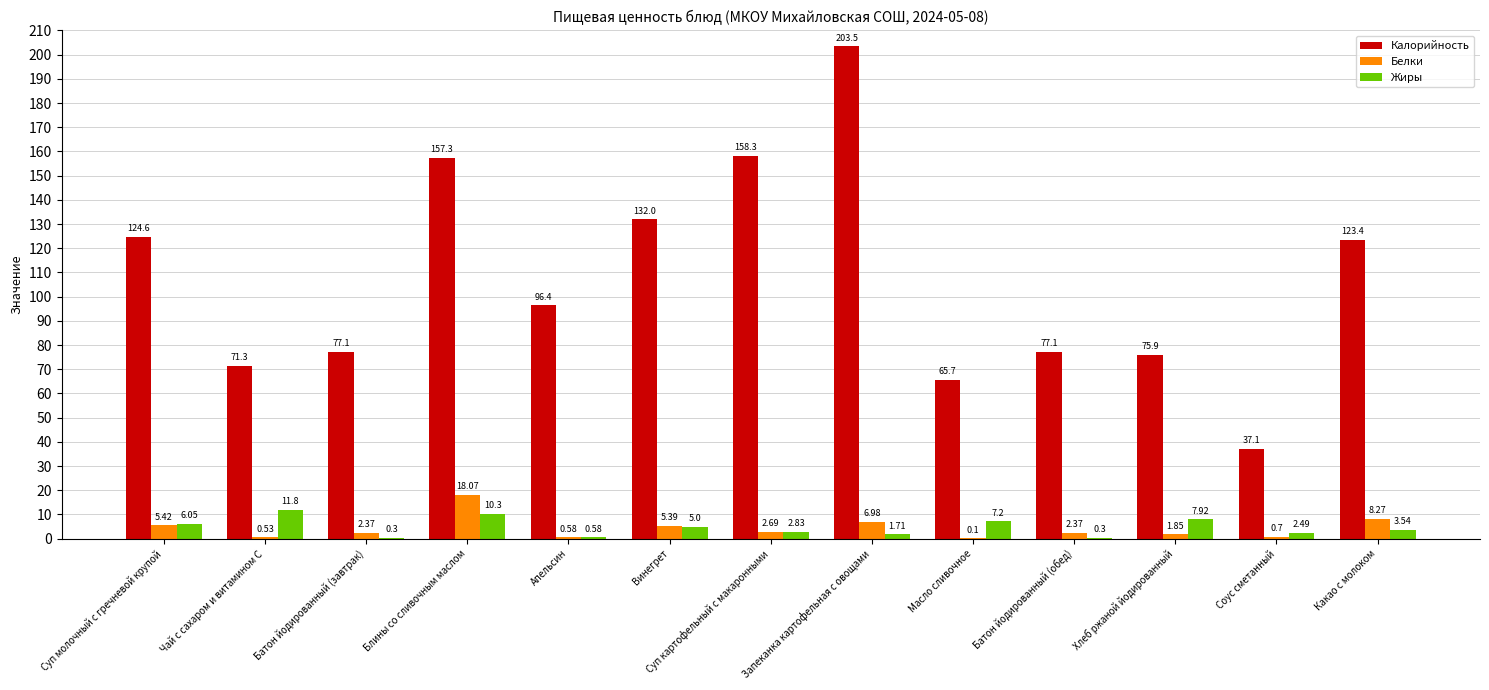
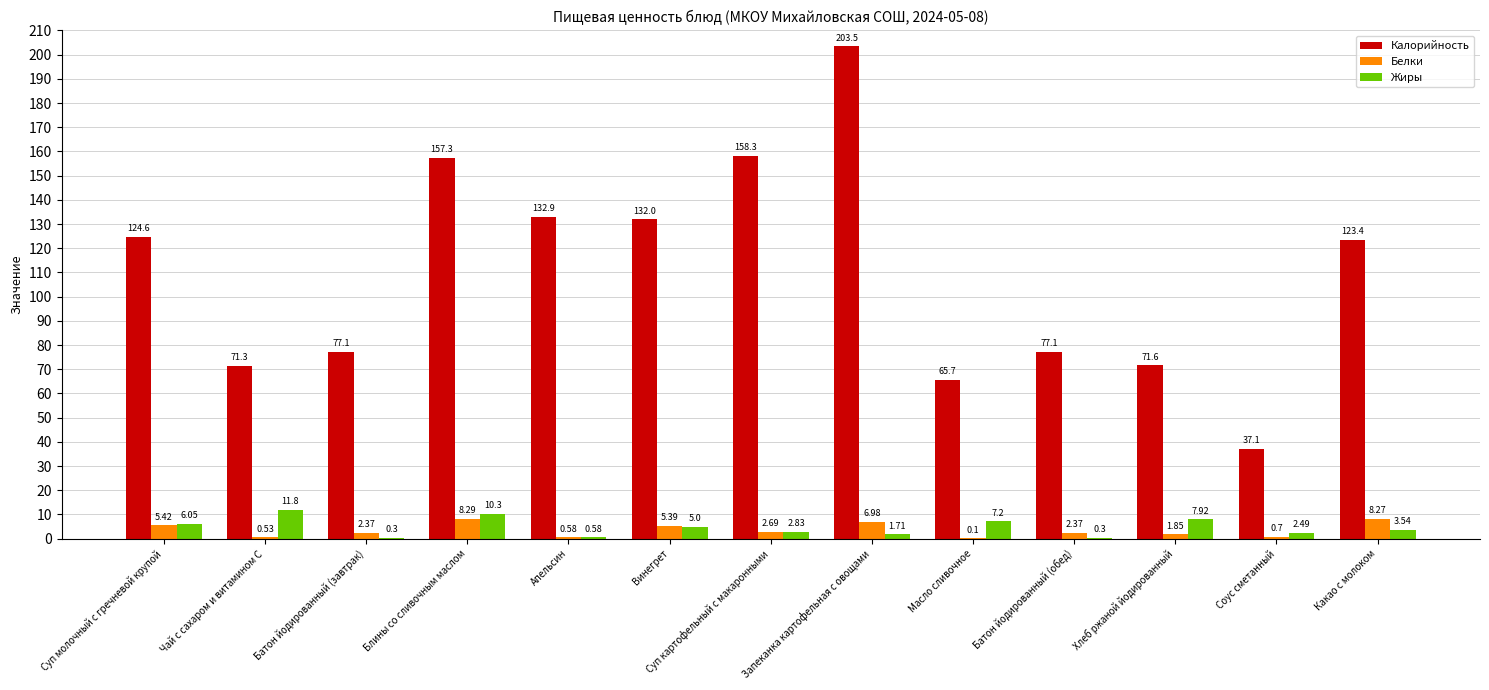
  {
    "Калорийность": {
      "Суп молочный с гречневой крупой": 124.6,
      "Чай с сахаром и витамином С": 71.3,
      "Батон йодированный (завтрак)": 77.1,
      "Блины со сливочным маслом": 157.3,
-     "Апельсин": 96.4,
+     "Апельсин": 132.9,
      "Винегрет": 132.0,
      "Суп картофельный с макаронными": 158.3,
      "Запеканка картофельная с овощами": 203.5,
      "Масло сливочное": 65.7,
      "Батон йодированный (обед)": 77.1,
-     "Хлеб ржаной йодированный": 75.9,
+     "Хлеб ржаной йодированный": 71.6,
      "Соус сметанный": 37.1,
      "Какао с молоком": 123.4
    },
    "Белки": {
      "Суп молочный с гречневой крупой": 5.42,
      "Чай с сахаром и витамином С": 0.53,
      "Батон йодированный (завтрак)": 2.37,
-     "Блины со сливочным маслом": 18.07,
+     "Блины со сливочным маслом": 8.29,
      "Апельсин": 0.58,
      "Винегрет": 5.39,
      "Суп картофельный с макаронными": 2.69,
      "Запеканка картофельная с овощами": 6.98,
      "Масло сливочное": 0.1,
      "Батон йодированный (обед)": 2.37,
      "Хлеб ржаной йодированный": 1.85,
      "Соус сметанный": 0.7,
      "Какао с молоком": 8.27
    },
    "Жиры": {
      "Суп молочный с гречневой крупой": 6.05,
      "Чай с сахаром и витамином С": 11.8,
      "Батон йодированный (завтрак)": 0.3,
      "Блины со сливочным маслом": 10.3,
      "Апельсин": 0.58,
      "Винегрет": 5.0,
      "Суп картофельный с макаронными": 2.83,
      "Запеканка картофельная с овощами": 1.71,
      "Масло сливочное": 7.2,
      "Батон йодированный (обед)": 0.3,
      "Хлеб ржаной йодированный": 7.92,
      "Соус сметанный": 2.49,
      "Какао с молоком": 3.54
    }
  }
